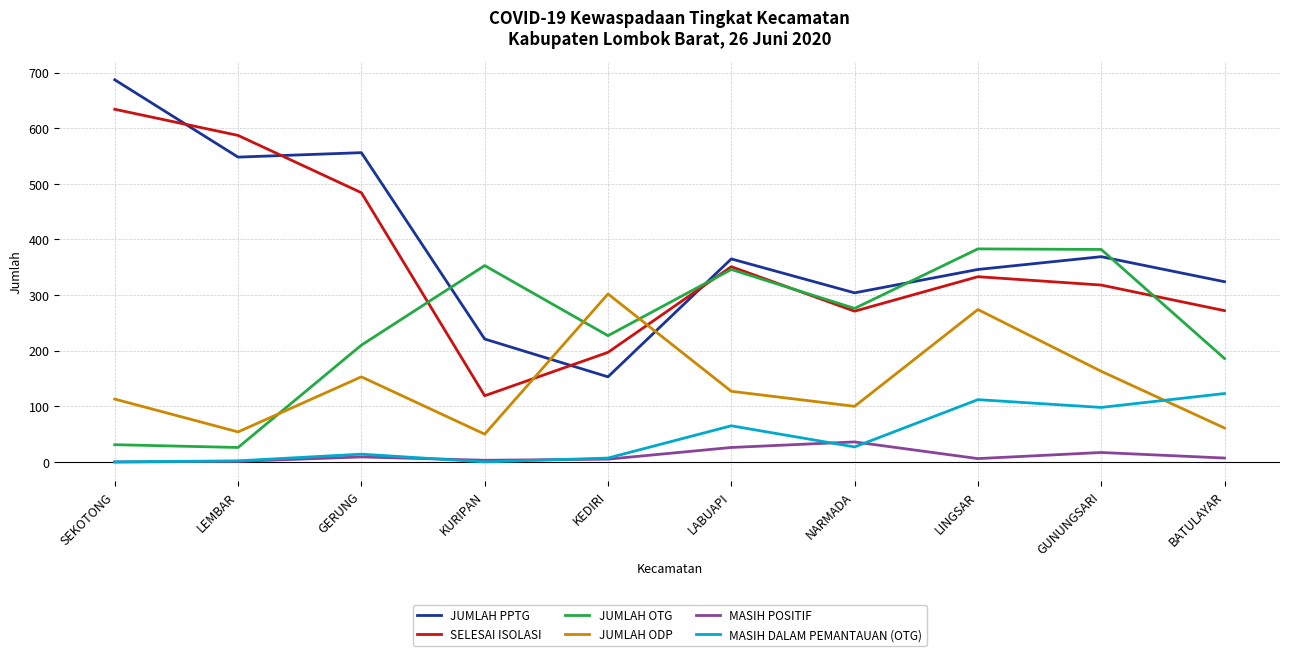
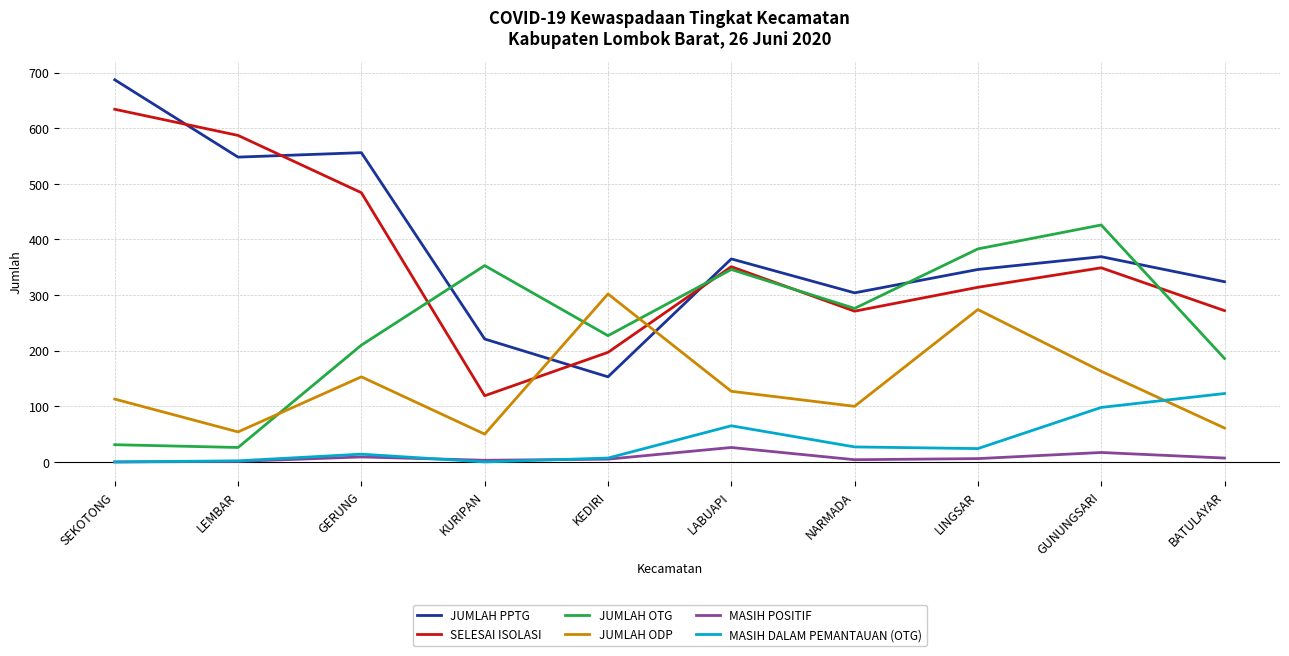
  {
    "JUMLAH PPTG": {
      "SEKOTONG": 690,
      "LEMBAR": 550,
      "GERUNG": 560,
      "KURIPAN": 220,
      "KEDIRI": 150,
      "LABUAPI": 370,
      "NARMADA": 300,
      "LINGSAR": 350,
      "GUNUNGSARI": 370,
      "BATULAYAR": 320
    },
    "SELESAI ISOLASI": {
      "SEKOTONG": 630,
      "LEMBAR": 590,
      "GERUNG": 480,
      "KURIPAN": 120,
      "KEDIRI": 200,
      "LABUAPI": 350,
      "NARMADA": 270,
-     "LINGSAR": 330,
-     "GUNUNGSARI": 320,
+     "LINGSAR": 310,
+     "GUNUNGSARI": 350,
      "BATULAYAR": 270
    },
    "JUMLAH OTG": {
      "SEKOTONG": 30,
      "LEMBAR": 30,
      "GERUNG": 210,
      "KURIPAN": 350,
      "KEDIRI": 230,
      "LABUAPI": 350,
      "NARMADA": 280,
      "LINGSAR": 380,
-     "GUNUNGSARI": 380,
+     "GUNUNGSARI": 430,
      "BATULAYAR": 190
    },
    "JUMLAH ODP": {
      "SEKOTONG": 110,
      "LEMBAR": 50,
      "GERUNG": 150,
      "KURIPAN": 50,
      "KEDIRI": 300,
      "LABUAPI": 130,
      "NARMADA": 100,
      "LINGSAR": 270,
      "GUNUNGSARI": 160,
      "BATULAYAR": 60
    },
    "MASIH POSITIF": {
      "GERUNG": 10,
      "LABUAPI": 30,
-     "NARMADA": 40,
+     "NARMADA": 0,
      "LINGSAR": 10,
      "GUNUNGSARI": 20,
      "BATULAYAR": 10
    },
    "MASIH DALAM PEMANTAUAN (OTG)": {
      "GERUNG": 10,
      "LABUAPI": 70,
      "NARMADA": 30,
-     "LINGSAR": 110,
+     "LINGSAR": 20,
      "GUNUNGSARI": 100,
      "BATULAYAR": 120
    }
  }
